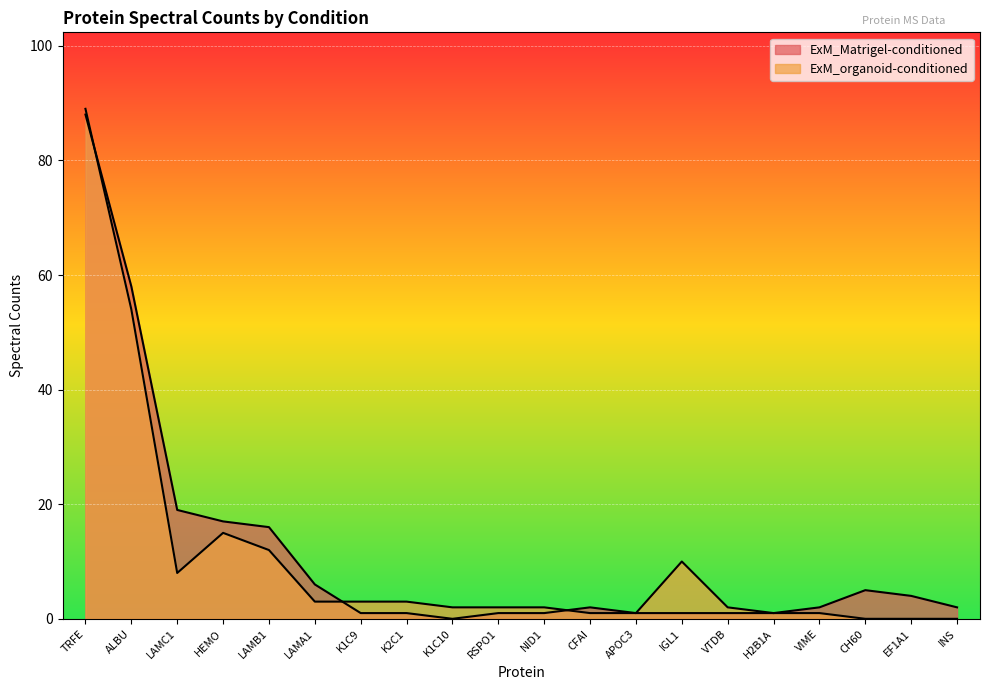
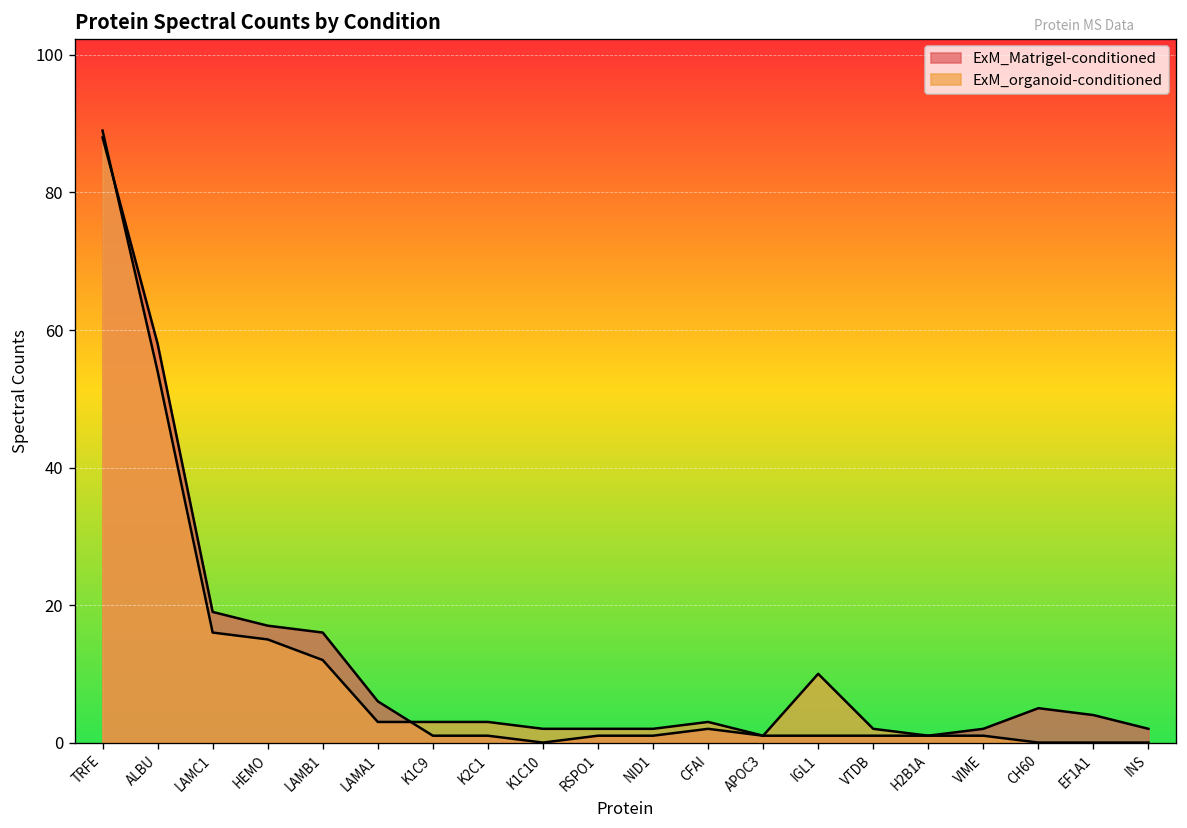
  {
    "ExM_Matrigel-conditioned": {
      "TRFE": 88,
      "ALBU": 58,
      "LAMC1": 19,
      "HEMO": 17,
      "LAMB1": 16,
      "LAMA1": 6,
      "K1C9": 1,
      "K2C1": 1,
      "K1C10": 0,
      "RSPO1": 1,
      "NID1": 1,
      "CFAI": 2,
      "IGL1": 1,
      "VTDB": 1,
      "VIME": 2,
      "CH60": 5,
      "EF1A1": 4,
      "INS": 2
    },
    "ExM_organoid-conditioned": {
      "TRFE": 89,
      "ALBU": 54,
-     "LAMC1": 8,
+     "LAMC1": 16,
      "HEMO": 15,
      "LAMB1": 12,
      "LAMA1": 3,
      "K1C9": 3,
      "K2C1": 3,
      "K1C10": 2,
      "RSPO1": 2,
      "NID1": 2,
-     "CFAI": 1,
+     "CFAI": 3,
      "IGL1": 10,
      "VTDB": 2,
      "VIME": 1,
      "CH60": 0,
      "EF1A1": 0,
      "INS": 0
    }
  }
